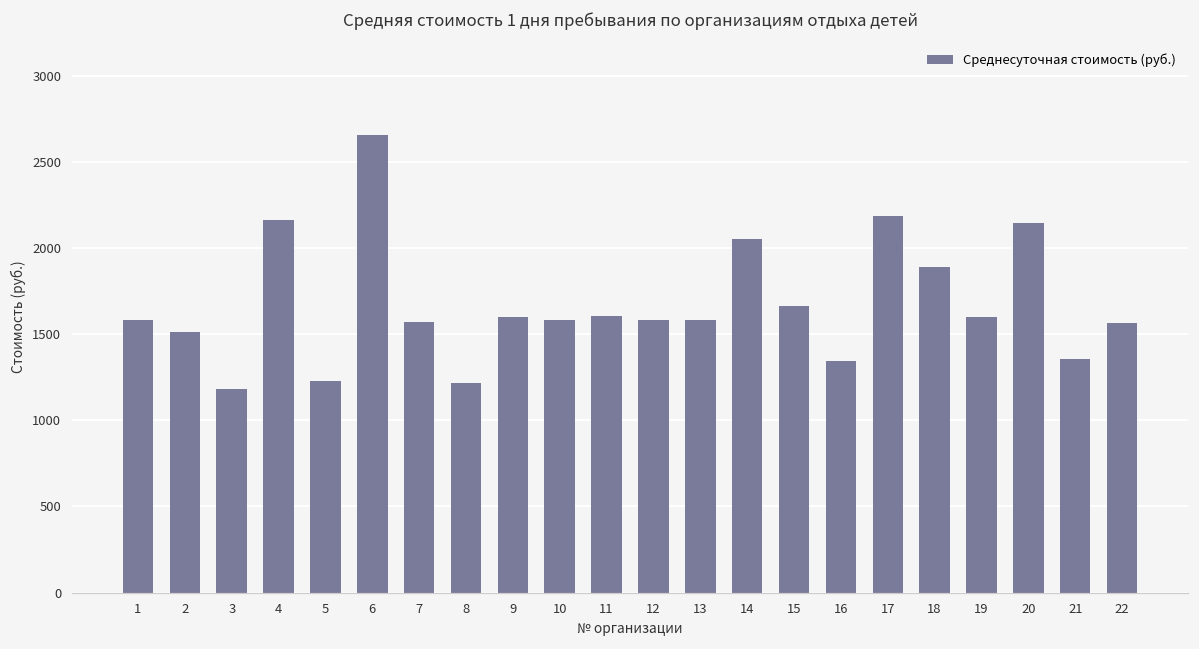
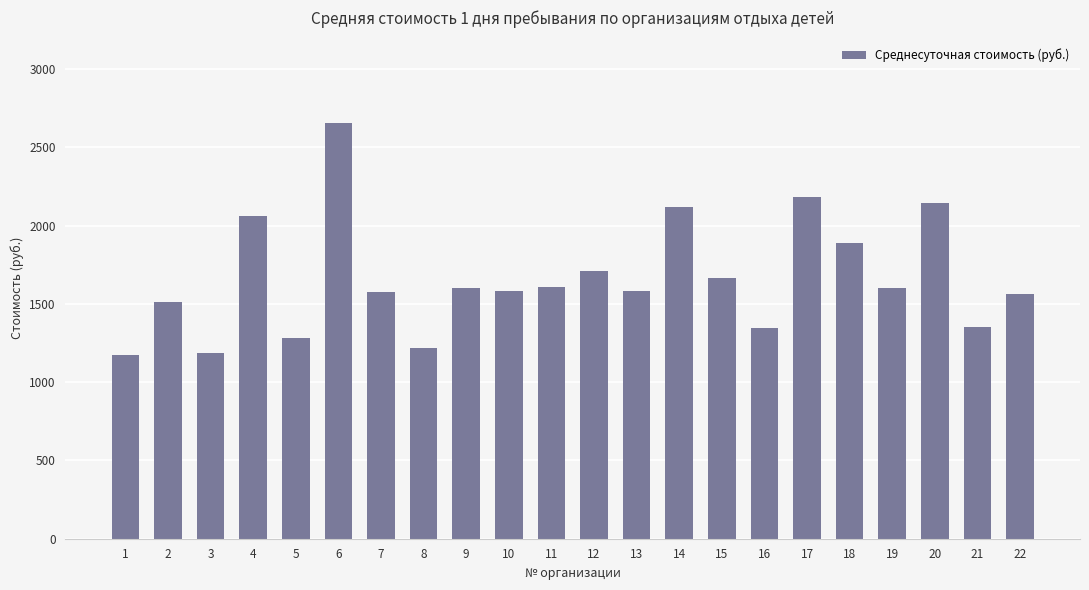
  {
-   "1": 1580,
+   "1": 1170,
    "2": 1510,
    "3": 1180,
-   "4": 2170,
-   "5": 1230,
+   "4": 2060,
+   "5": 1280,
    "6": 2650,
    "7": 1570,
    "8": 1220,
    "9": 1600,
    "10": 1580,
    "11": 1610,
-   "12": 1580,
+   "12": 1710,
    "13": 1580,
-   "14": 2050,
+   "14": 2120,
    "15": 1670,
    "16": 1350,
    "17": 2190,
    "18": 1890,
    "19": 1600,
    "20": 2140,
    "21": 1360,
    "22": 1560
  }
